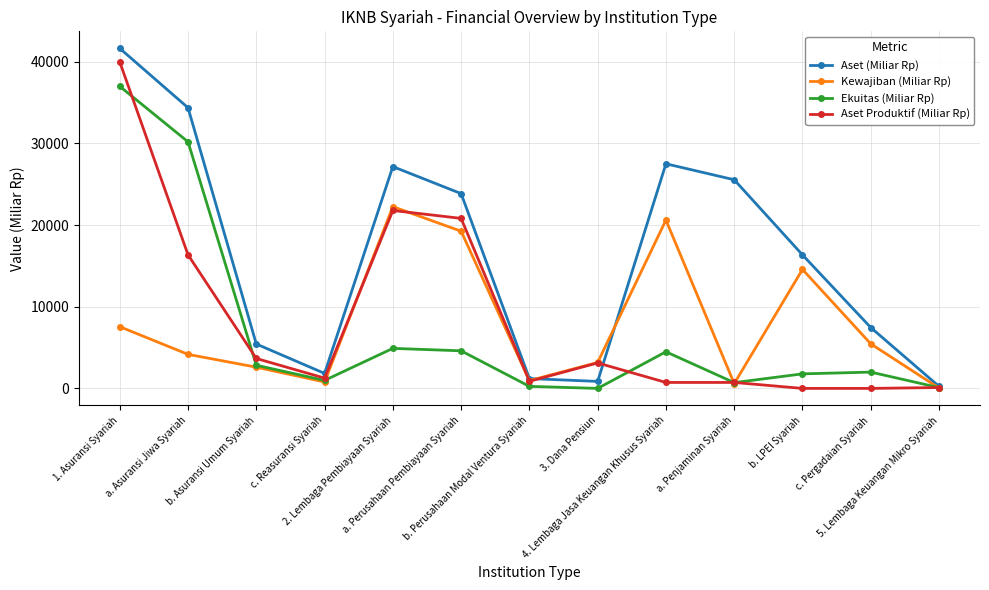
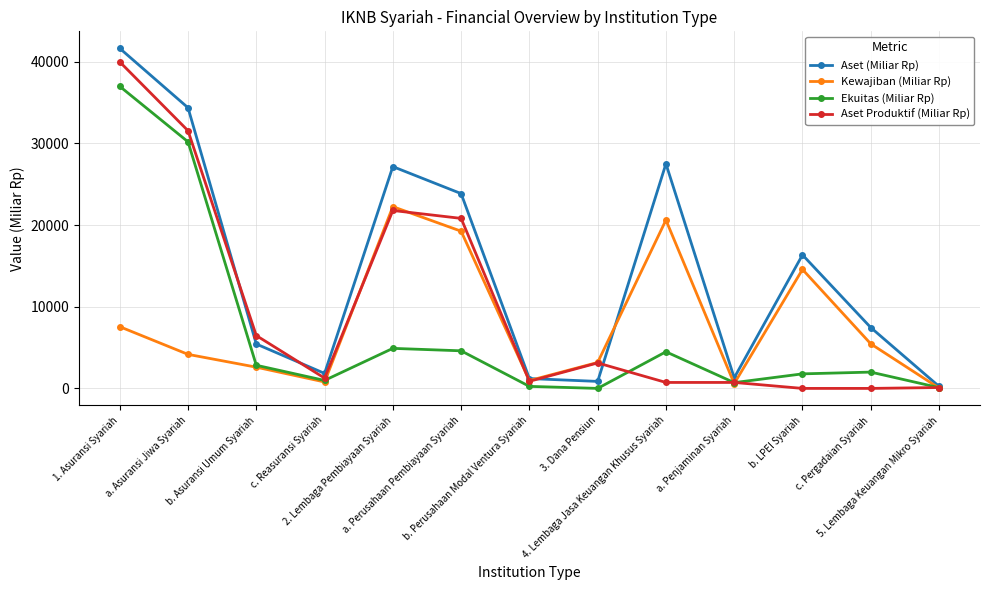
  {
    "Aset (Miliar Rp)": {
      "1. Asuransi Syariah": 42000,
      "a. Asuransi Jiwa Syariah": 34000,
      "b. Asuransi Umum Syariah": 5000,
      "c. Reasuransi Syariah": 2000,
      "2. Lembaga Pembiayaan Syariah": 27000,
      "a. Perusahaan Pembiayaan Syariah": 24000,
      "3. Dana Pensiun": 1000,
      "4. Lembaga Jasa Keuangan Khusus Syariah": 28000,
-     "a. Penjaminan Syariah": 26000,
+     "a. Penjaminan Syariah": 1000,
      "b. LPEI Syariah": 16000,
      "c. Pergadaian Syariah": 7000
    },
    "Kewajiban (Miliar Rp)": {
      "1. Asuransi Syariah": 8000,
      "a. Asuransi Jiwa Syariah": 4000,
      "2. Lembaga Pembiayaan Syariah": 22000,
      "a. Perusahaan Pembiayaan Syariah": 19000,
      "4. Lembaga Jasa Keuangan Khusus Syariah": 21000,
      "b. LPEI Syariah": 15000,
      "c. Pergadaian Syariah": 5000
    },
    "Ekuitas (Miliar Rp)": {
      "1. Asuransi Syariah": 37000,
      "a. Asuransi Jiwa Syariah": 30000,
      "2. Lembaga Pembiayaan Syariah": 5000,
      "a. Perusahaan Pembiayaan Syariah": 5000,
      "b. Perusahaan Modal Ventura Syariah": 0,
      "3. Dana Pensiun": 0,
      "4. Lembaga Jasa Keuangan Khusus Syariah": 4000,
      "b. LPEI Syariah": 2000,
      "c. Pergadaian Syariah": 2000
    },
    "Aset Produktif (Miliar Rp)": {
      "1. Asuransi Syariah": 40000,
-     "a. Asuransi Jiwa Syariah": 16000,
-     "b. Asuransi Umum Syariah": 4000,
+     "a. Asuransi Jiwa Syariah": 32000,
+     "b. Asuransi Umum Syariah": 6000,
      "2. Lembaga Pembiayaan Syariah": 22000,
      "a. Perusahaan Pembiayaan Syariah": 21000,
      "4. Lembaga Jasa Keuangan Khusus Syariah": 1000,
      "b. LPEI Syariah": 0,
      "c. Pergadaian Syariah": 0
    }
  }
